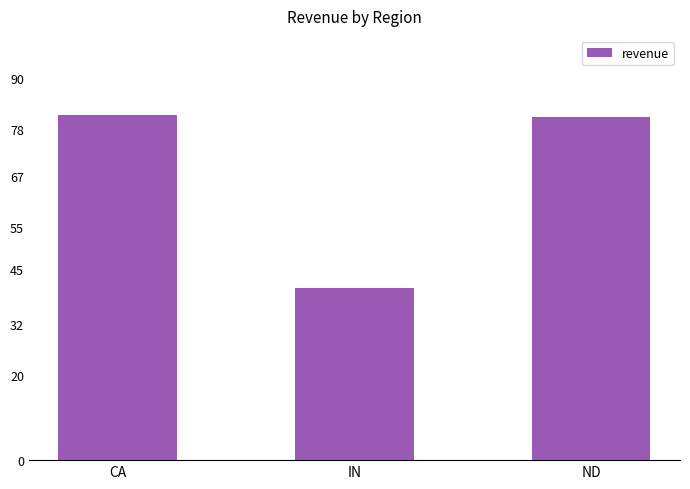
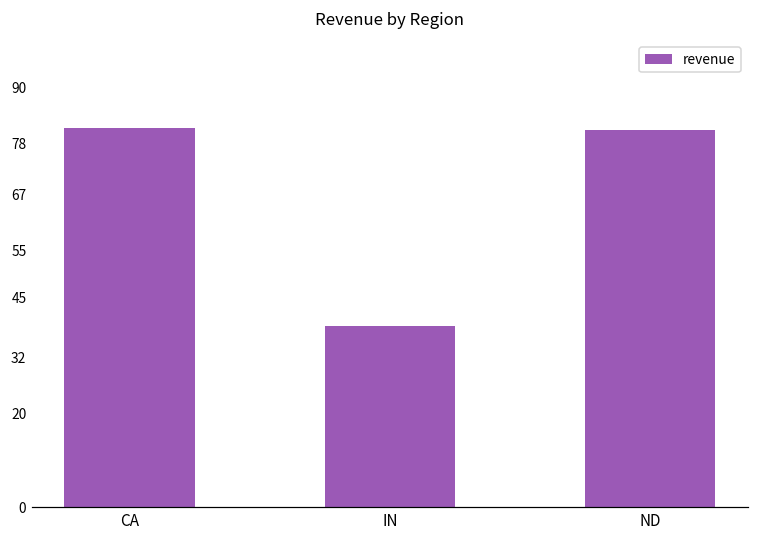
  {
    "CA": 81,
-   "IN": 41,
+   "IN": 39,
    "ND": 81
  }
